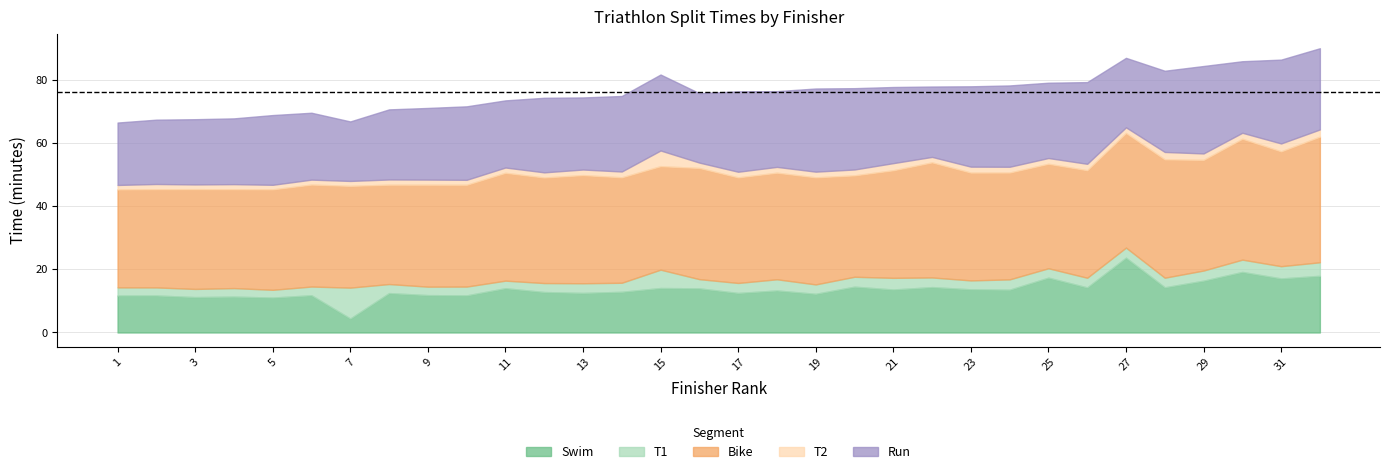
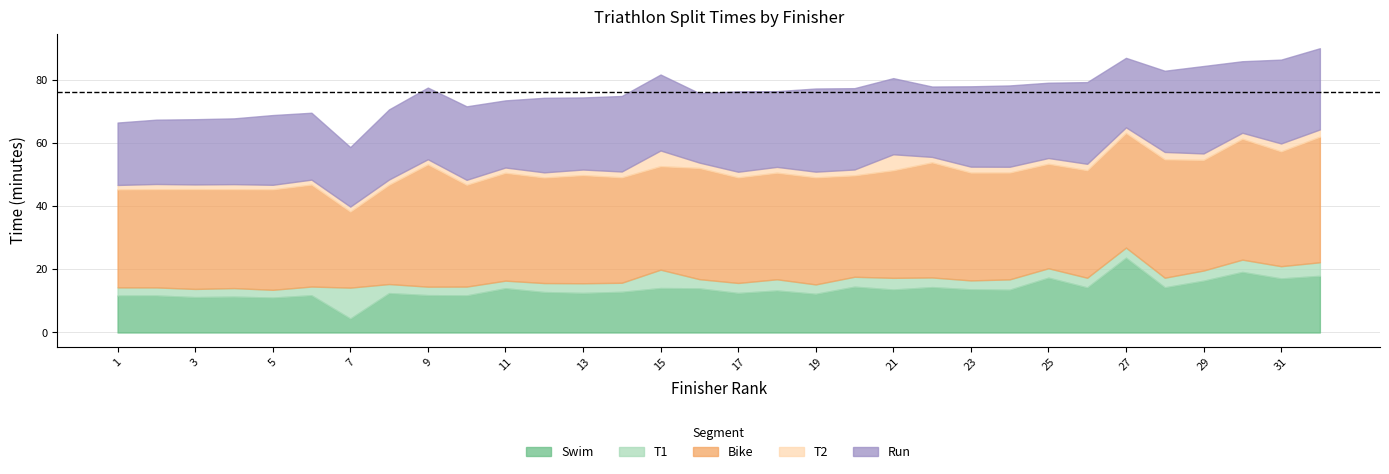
  {
    "Swim": {
      "1": 12,
      "3": 11,
      "5": 11,
      "7": 4,
      "9": 12,
      "11": 14,
      "13": 13,
      "15": 14,
      "17": 13,
      "19": 12,
      "21": 14,
      "23": 14,
      "25": 17,
      "27": 24,
      "29": 16,
      "31": 17
    },
    "T1": {
      "1": 3,
      "3": 3,
      "5": 2,
      "7": 10,
      "9": 3,
      "11": 2,
      "13": 3,
      "15": 6,
      "17": 3,
      "19": 3,
      "21": 4,
      "23": 3,
      "25": 3,
      "27": 3,
      "29": 3,
      "31": 4
    },
    "Bike": {
      "1": 31,
      "3": 32,
      "5": 32,
-     "7": 32,
-     "9": 32,
+     "7": 24,
+     "9": 39,
      "11": 34,
      "13": 34,
      "15": 33,
      "17": 33,
      "19": 34,
      "21": 34,
      "23": 34,
      "25": 33,
      "27": 36,
      "29": 35,
      "31": 36
    },
    "T2": {
      "1": 1,
      "3": 2,
      "5": 1,
      "7": 2,
      "9": 2,
      "11": 2,
      "13": 2,
      "15": 5,
      "17": 2,
      "19": 2,
-     "21": 2,
+     "21": 5,
      "23": 2,
      "25": 2,
      "27": 2,
      "29": 2,
      "31": 3
    },
    "Run": {
      "1": 20,
      "3": 21,
      "5": 22,
      "7": 19,
      "9": 23,
      "11": 21,
      "13": 23,
      "15": 24,
      "17": 25,
      "19": 26,
      "21": 24,
      "23": 25,
      "25": 24,
      "27": 22,
      "29": 28,
      "31": 27
    }
  }
